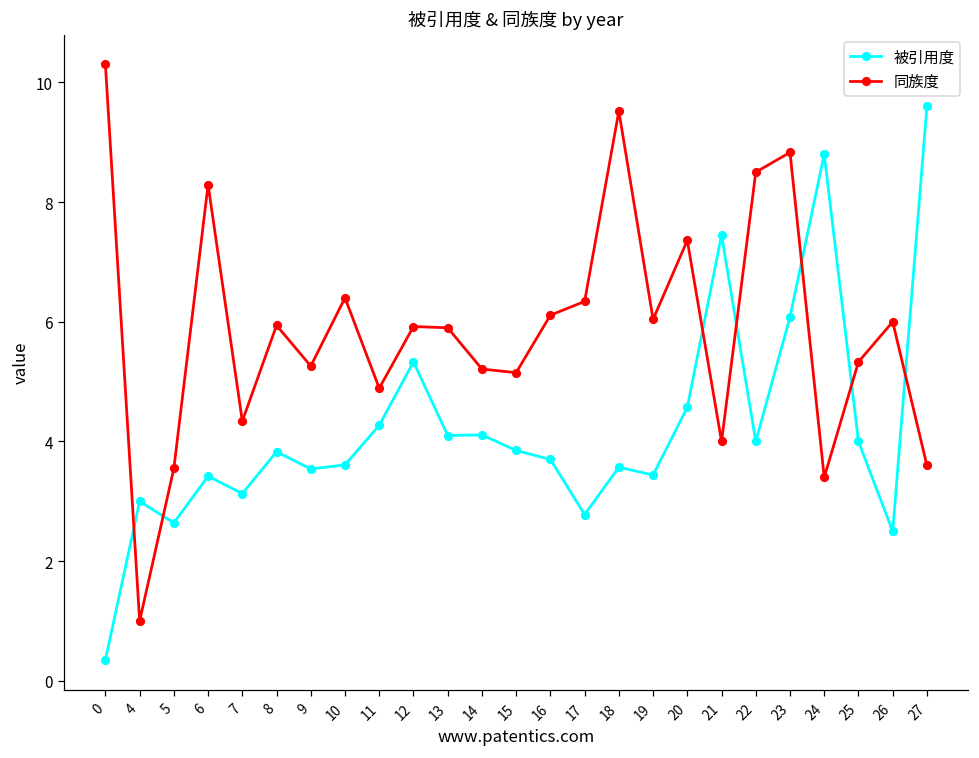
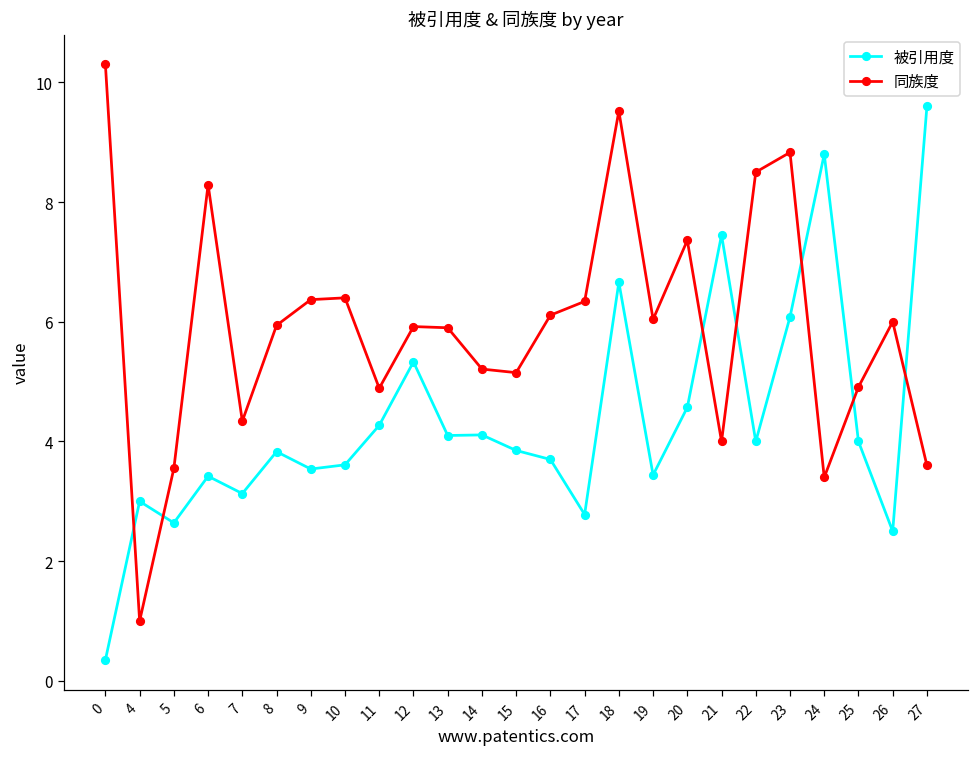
  {
    "被引用度": {
      "0": 0.4,
      "4": 3.0,
      "5": 2.6,
      "6": 3.4,
      "7": 3.1,
      "8": 3.8,
      "9": 3.5,
      "10": 3.6,
      "11": 4.3,
      "12": 5.3,
      "13": 4.1,
      "14": 4.1,
      "15": 3.9,
      "16": 3.7,
      "17": 2.8,
-     "18": 3.6,
+     "18": 6.7,
      "19": 3.4,
      "20": 4.6,
      "21": 7.5,
      "22": 4.0,
      "23": 6.1,
      "24": 8.8,
      "25": 4.0,
      "26": 2.5,
      "27": 9.6
    },
    "同族度": {
      "0": 10.3,
      "4": 1.0,
      "5": 3.6,
      "6": 8.3,
      "7": 4.3,
      "8": 5.9,
-     "9": 5.3,
+     "9": 6.4,
      "10": 6.4,
      "11": 4.9,
      "12": 5.9,
      "13": 5.9,
      "14": 5.2,
      "15": 5.2,
      "16": 6.1,
      "17": 6.3,
      "18": 9.5,
      "19": 6.0,
      "20": 7.4,
      "21": 4.0,
      "22": 8.5,
      "23": 8.8,
      "24": 3.4,
-     "25": 5.3,
+     "25": 4.9,
      "26": 6.0,
      "27": 3.6
    }
  }
